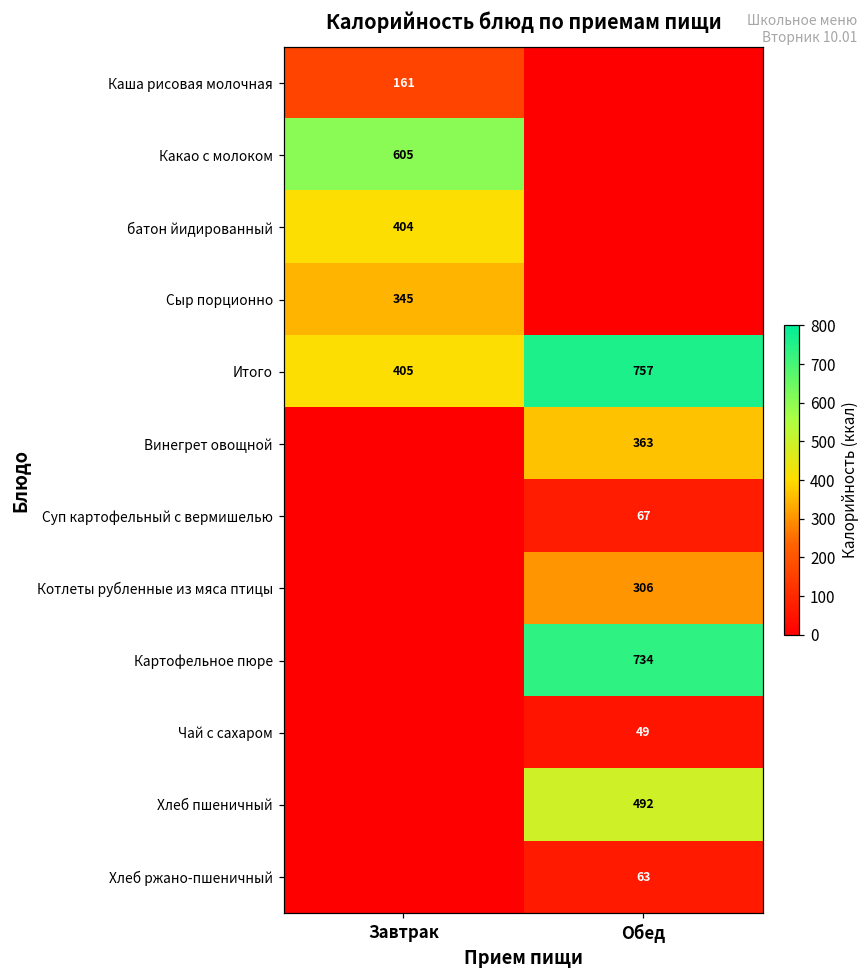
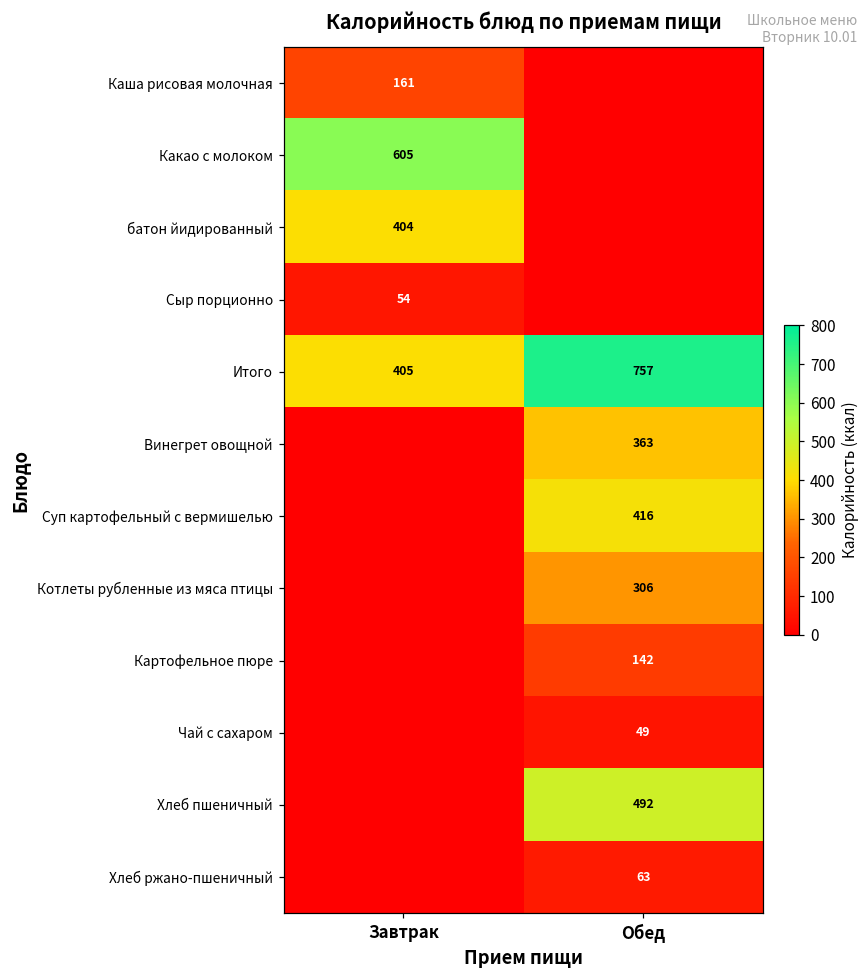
  {
    "Каша рисовая молочная": {
      "Завтрак": 161
    },
    "Какао с молоком": {
      "Завтрак": 605
    },
    "батон йидированный": {
      "Завтрак": 404
    },
    "Сыр порционно": {
-     "Завтрак": 345
+     "Завтрак": 54
    },
    "Итого": {
      "Завтрак": 405,
      "Обед": 757
    },
    "Винегрет овощной": {
      "Обед": 363
    },
    "Суп картофельный с вермишелью": {
-     "Обед": 67
+     "Обед": 416
    },
    "Котлеты рубленные из мяса птицы": {
      "Обед": 306
    },
    "Картофельное пюре": {
-     "Обед": 734
+     "Обед": 142
    },
    "Чай с сахаром": {
      "Обед": 49
    },
    "Хлеб пшеничный": {
      "Обед": 492
    },
    "Хлеб ржано-пшеничный": {
      "Обед": 63
    }
  }
